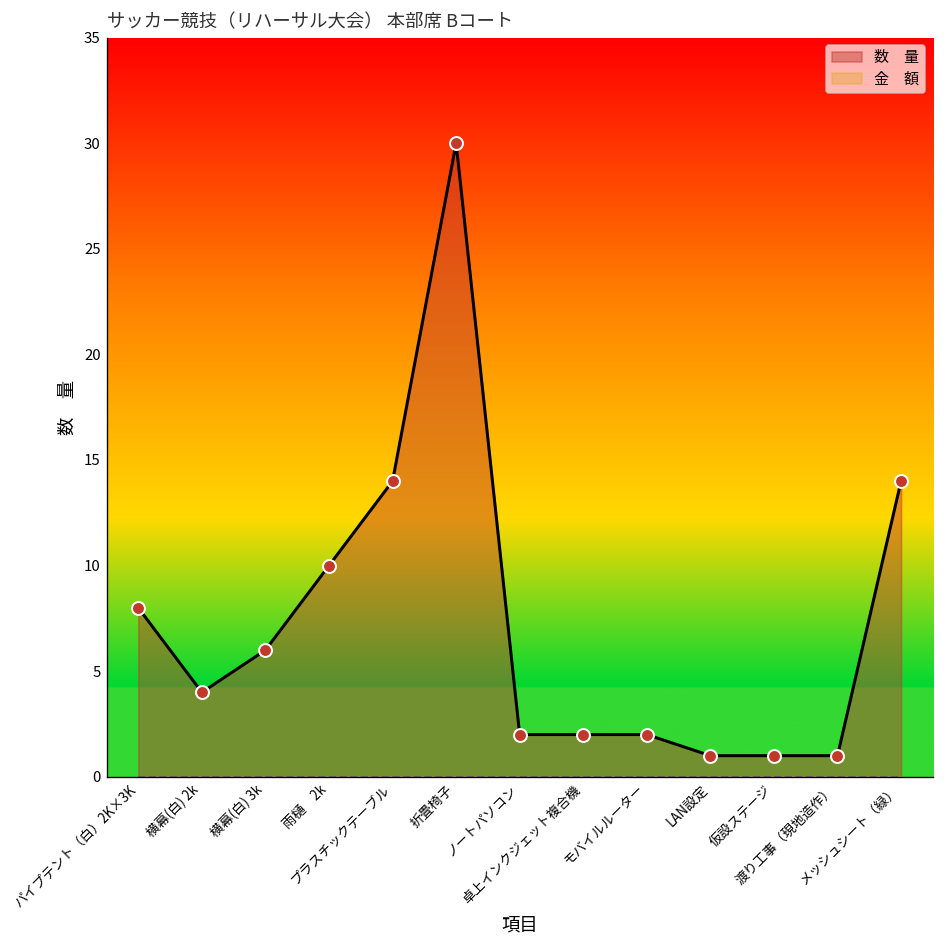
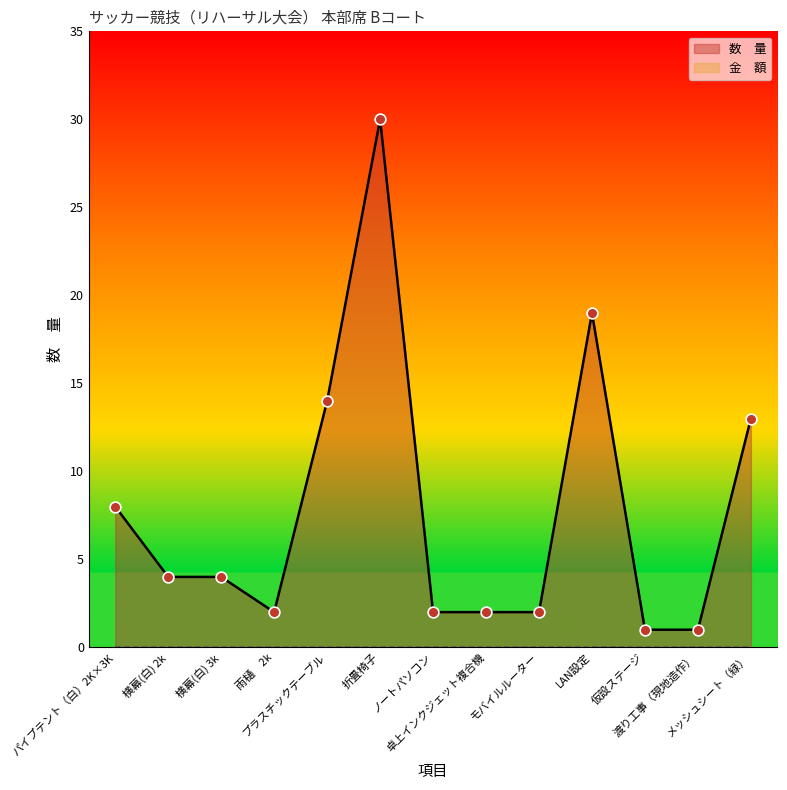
  {
    "数 量": {
      "パイプテント（白）2K×3K": 8,
      "横幕(白) 2k": 4,
-     "横幕(白) 3k": 6,
-     "雨樋 2k": 10,
+     "横幕(白) 3k": 4,
+     "雨樋 2k": 2,
      "プラスチックテーブル": 14,
      "折畳椅子": 30,
      "ノートパソコン": 2,
      "卓上インクジェット複合機": 2,
      "モバイルルーター": 2,
-     "LAN設定": 1,
+     "LAN設定": 19,
      "仮設ステージ": 1,
      "渡り工事（現地造作）": 1,
-     "メッシュシート（緑）": 14
+     "メッシュシート（緑）": 13
    },
    "金 額": {
      "パイプテント（白）2K×3K": 0,
      "横幕(白) 2k": 0,
      "横幕(白) 3k": 0,
      "雨樋 2k": 0,
      "プラスチックテーブル": 0,
      "折畳椅子": 0,
      "ノートパソコン": 0,
      "卓上インクジェット複合機": 0,
      "モバイルルーター": 0,
      "LAN設定": 0,
      "仮設ステージ": 0,
      "渡り工事（現地造作）": 0,
      "メッシュシート（緑）": 0
    }
  }
